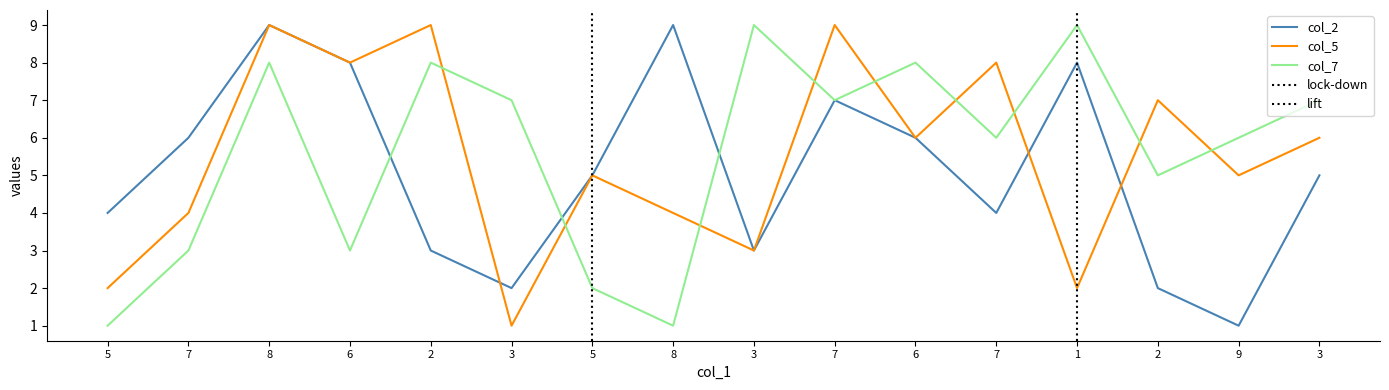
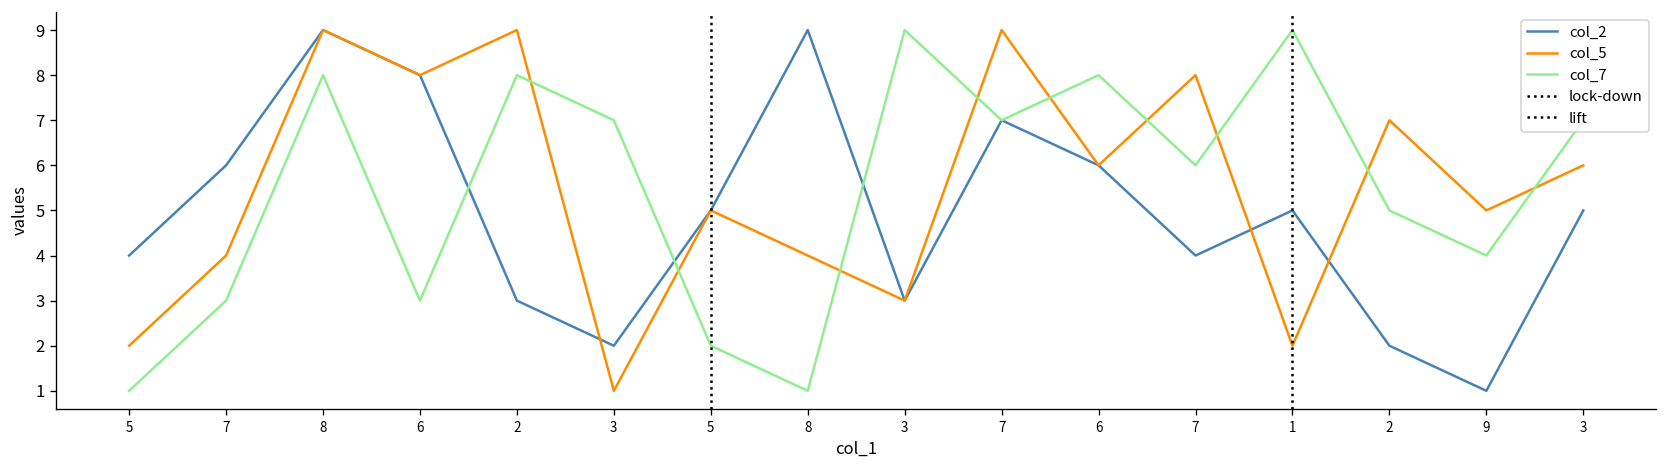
  {
    "col_2": {
-     "1": 8,
+     "1": 5,
      "9": 1
    },
    "col_5": {
      "1": 2,
      "9": 5
    },
    "col_7": {
      "1": 9,
-     "9": 6
+     "9": 4
    }
  }
